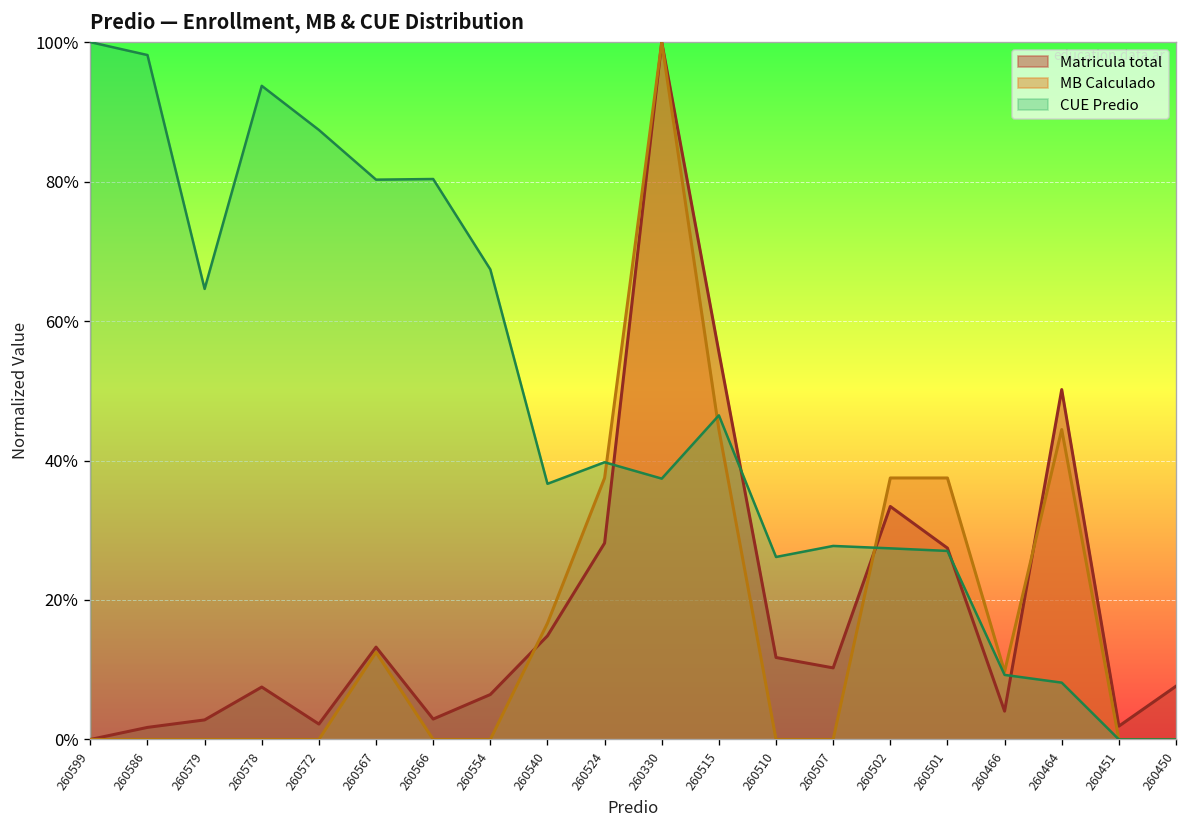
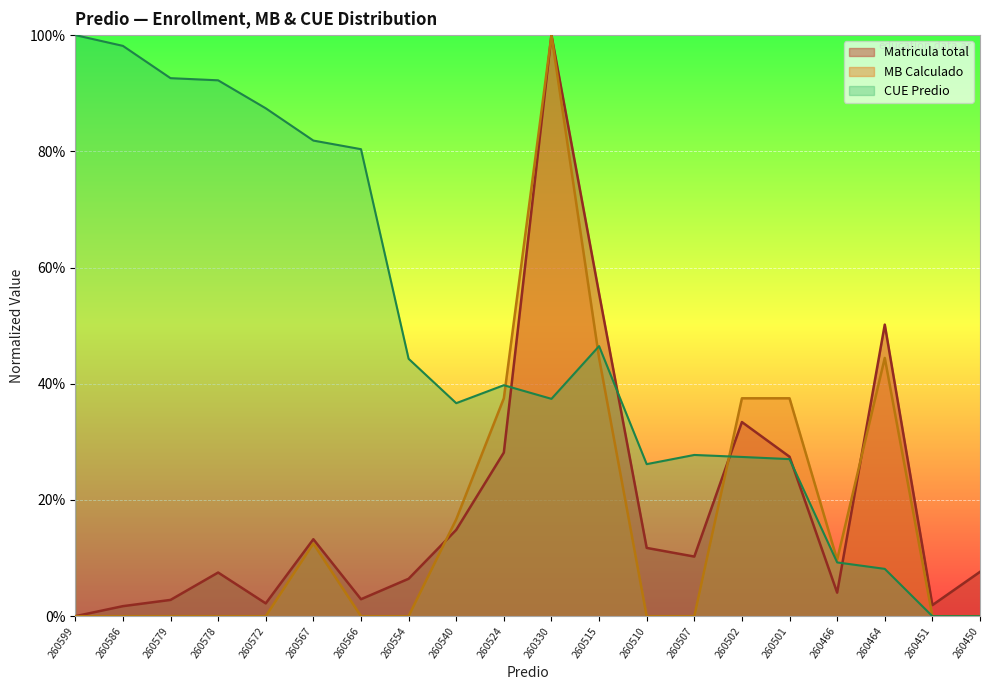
  {
    "CUE Predio": {
      "260599": "100%",
      "260586": "98%",
-     "260579": "65%",
-     "260578": "94%",
+     "260579": "93%",
+     "260578": "92%",
      "260572": "87%",
-     "260567": "80%",
+     "260567": "82%",
      "260566": "80%",
-     "260554": "67%",
+     "260554": "44%",
      "260540": "37%",
      "260524": "40%",
      "260330": "37%",
      "260515": "46%",
      "260510": "26%",
      "260507": "28%",
      "260502": "27%",
      "260466": "9%",
      "260464": "8%"
    }
  }
